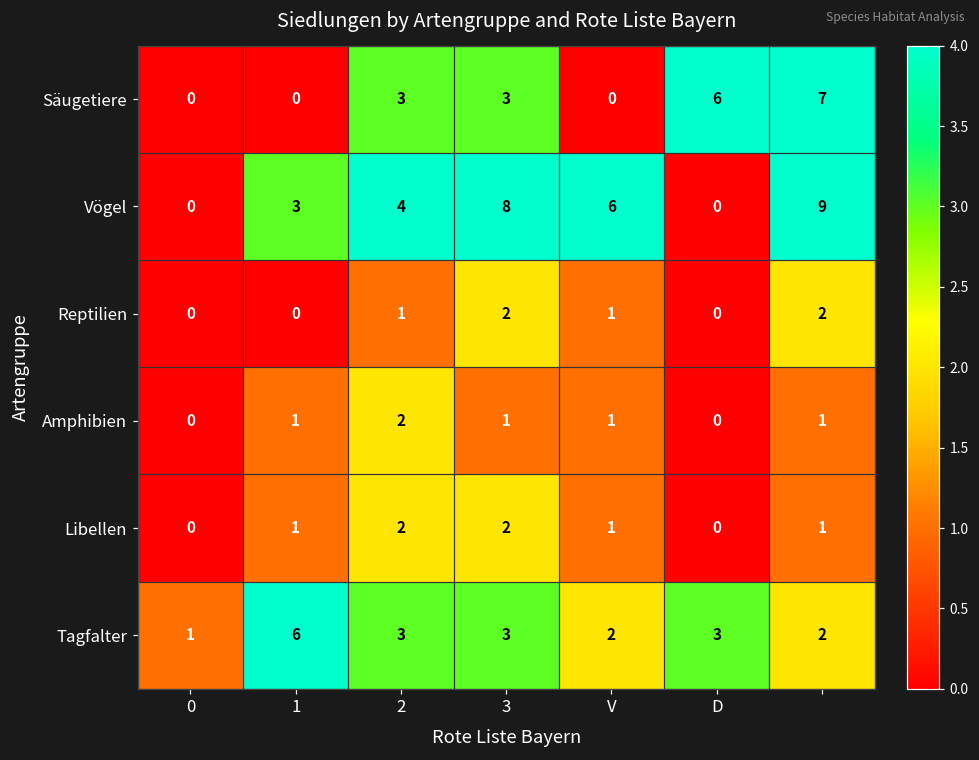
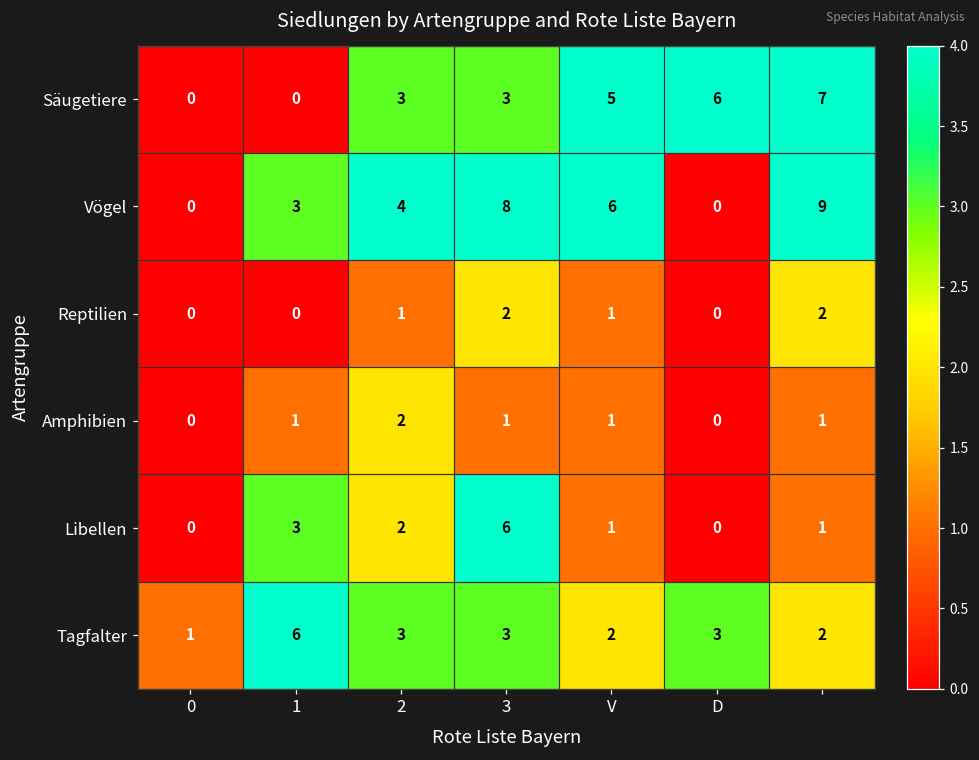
  {
    "Säugetiere": {
      "0": 0,
      "1": 0,
      "2": 3,
      "3": 3,
-     "V": 0,
+     "V": 5,
      "D": 6
    },
    "Vögel": {
      "0": 0,
      "1": 3,
      "2": 4,
      "3": 8,
      "V": 6,
      "D": 0
    },
    "Reptilien": {
      "0": 0,
      "1": 0,
      "2": 1,
      "3": 2,
      "V": 1,
      "D": 0
    },
    "Amphibien": {
      "0": 0,
      "1": 1,
      "2": 2,
      "3": 1,
      "V": 1,
      "D": 0
    },
    "Libellen": {
      "0": 0,
-     "1": 1,
+     "1": 3,
      "2": 2,
-     "3": 2,
+     "3": 6,
      "V": 1,
      "D": 0
    },
    "Tagfalter": {
      "0": 1,
      "1": 6,
      "2": 3,
      "3": 3,
      "V": 2,
      "D": 3
    }
  }
